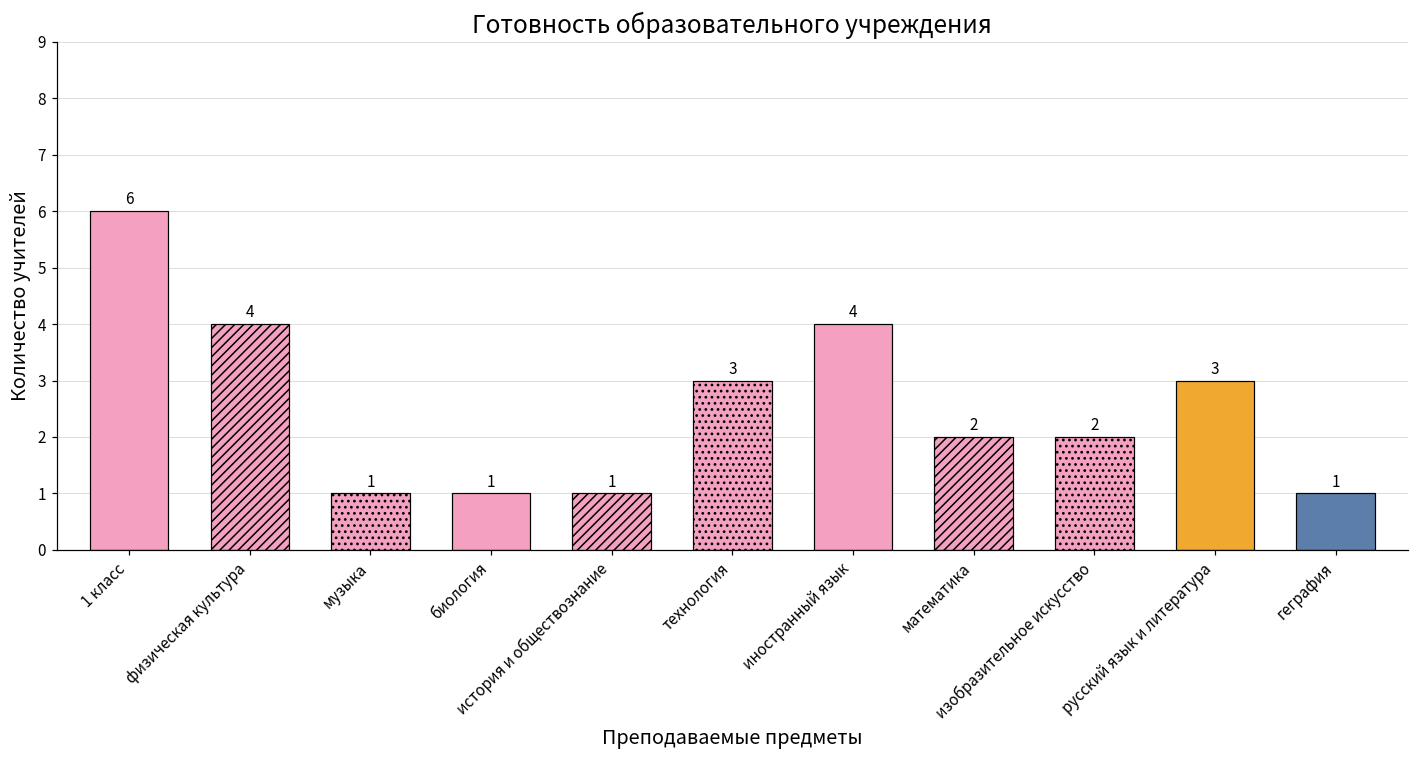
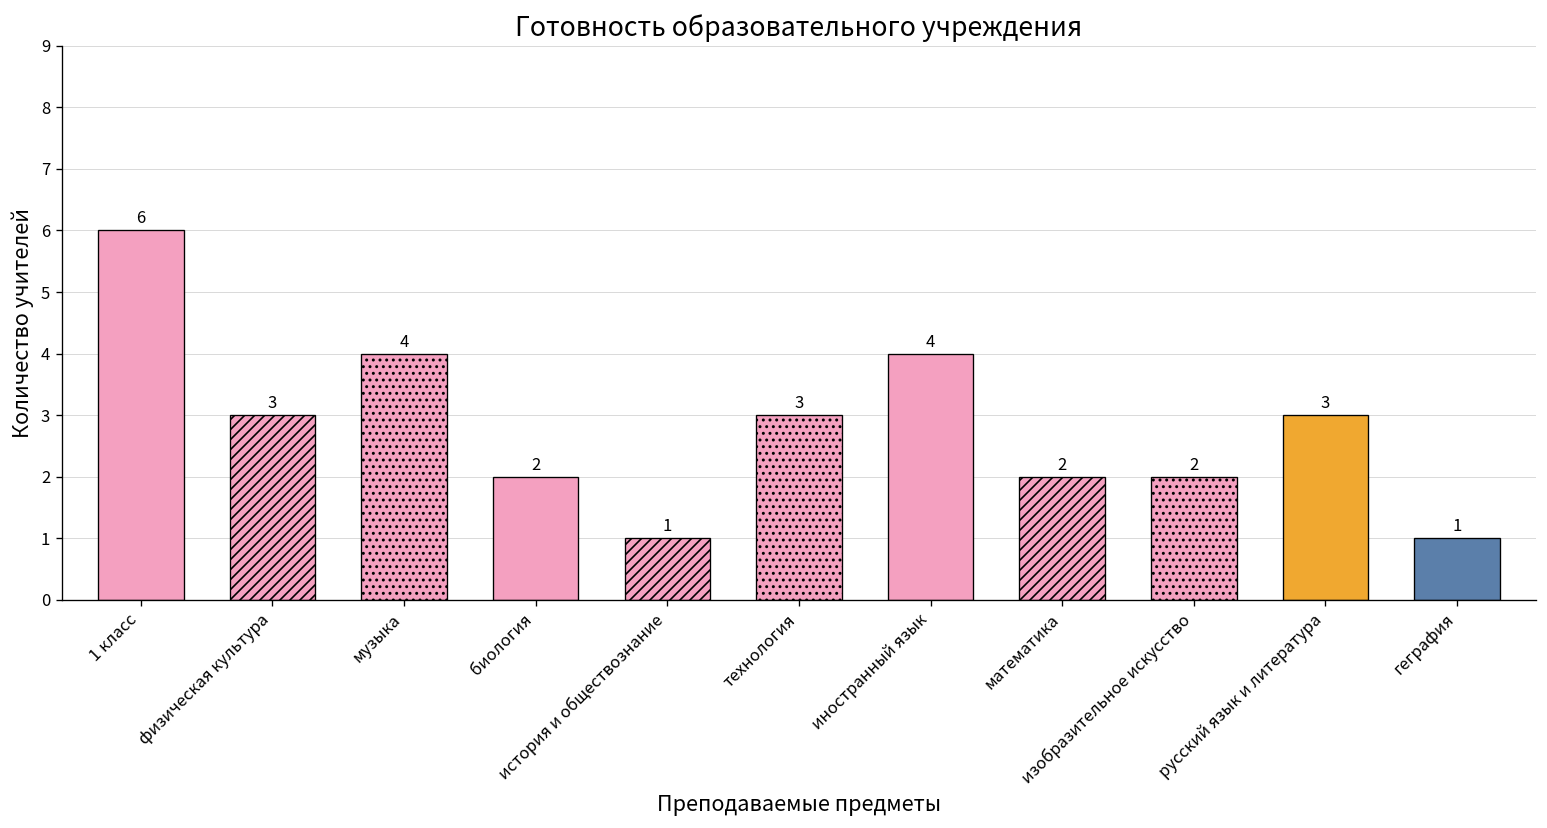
  {
    "1 класс": 6,
-   "физическая культура": 4,
-   "музыка": 1,
-   "биология": 1,
+   "физическая культура": 3,
+   "музыка": 4,
+   "биология": 2,
    "история и обществознание": 1,
    "технология": 3,
    "иностранный язык": 4,
    "математика": 2,
    "изобразительное искусство": 2,
    "русский язык и литература": 3,
    "геграфия": 1
  }
